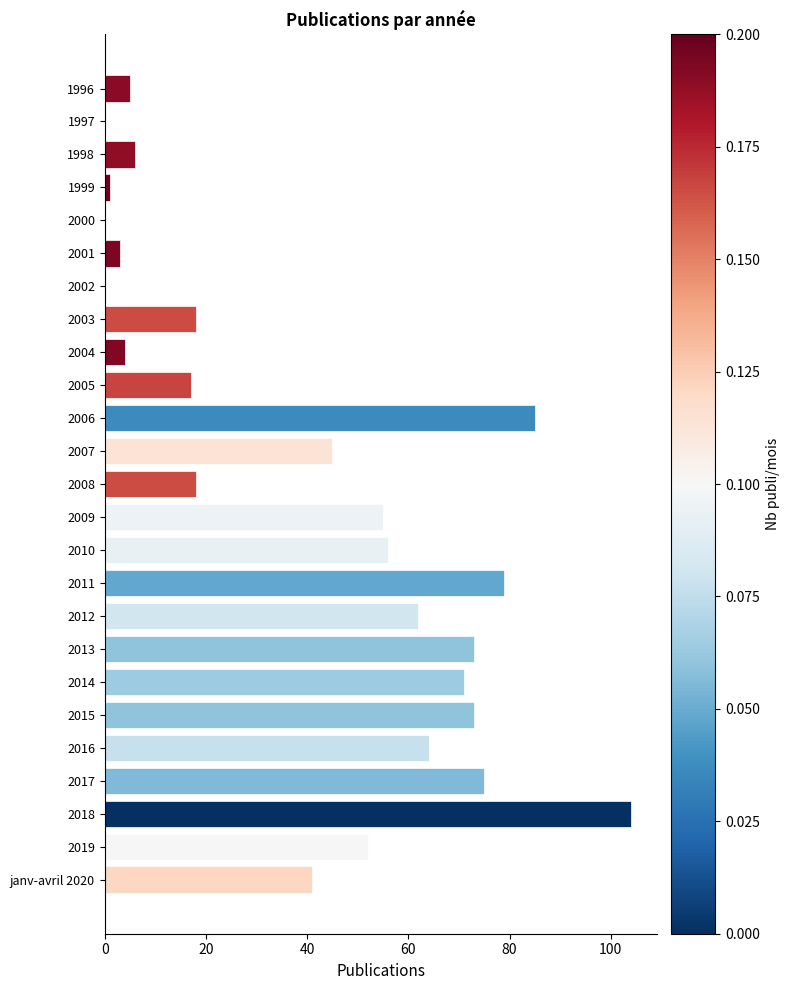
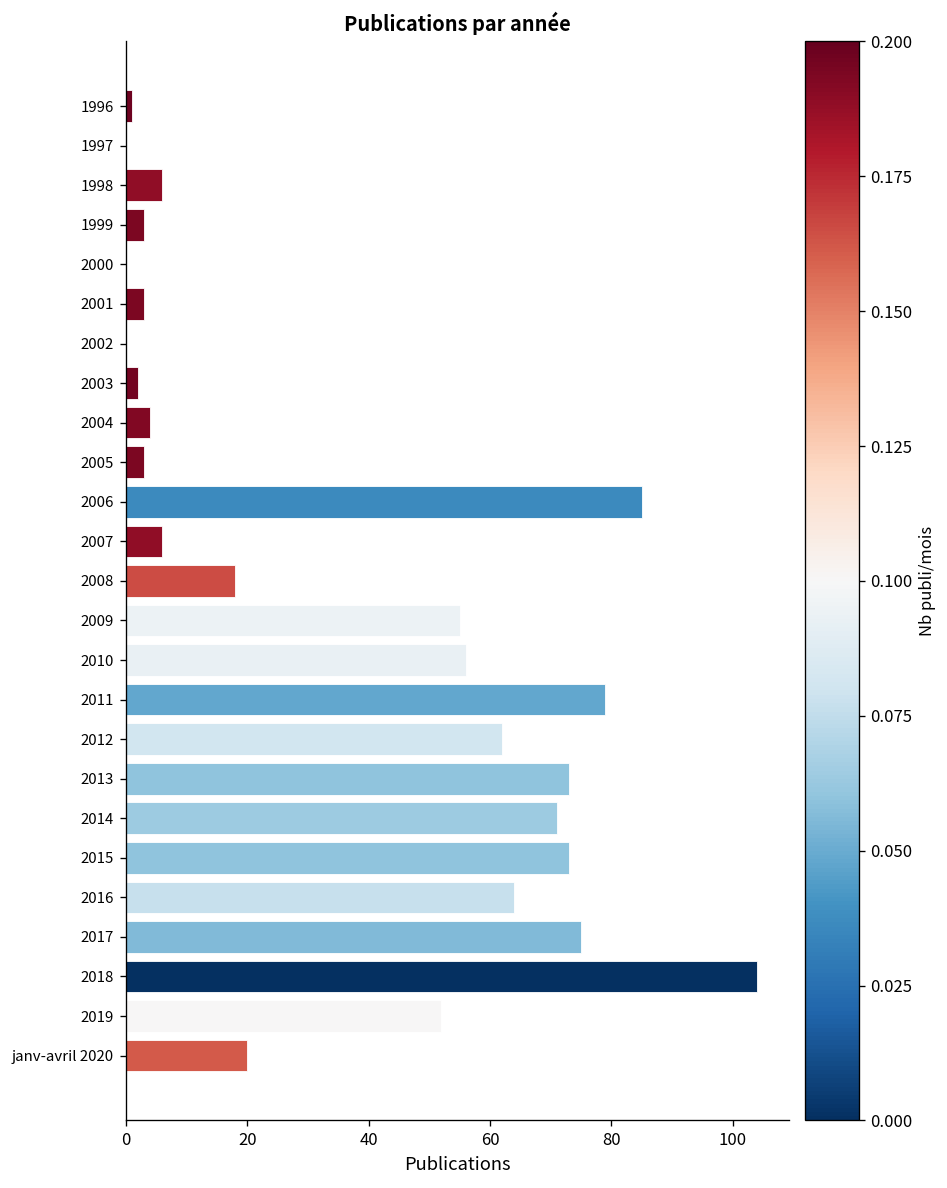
  {
-   "1996": 5,
+   "1996": 1,
    "1997": 0,
    "1998": 6,
-   "1999": 1,
+   "1999": 3,
    "2000": 0,
    "2001": 3,
    "2002": 0,
-   "2003": 18,
+   "2003": 2,
    "2004": 4,
-   "2005": 17,
+   "2005": 3,
    "2006": 85,
-   "2007": 45,
+   "2007": 6,
    "2008": 18,
    "2009": 55,
    "2010": 56,
    "2011": 79,
    "2012": 62,
    "2013": 73,
    "2014": 71,
    "2015": 73,
    "2016": 64,
    "2017": 75,
    "2018": 104,
    "2019": 52,
-   "janv-avril 2020": 41
+   "janv-avril 2020": 20
  }
